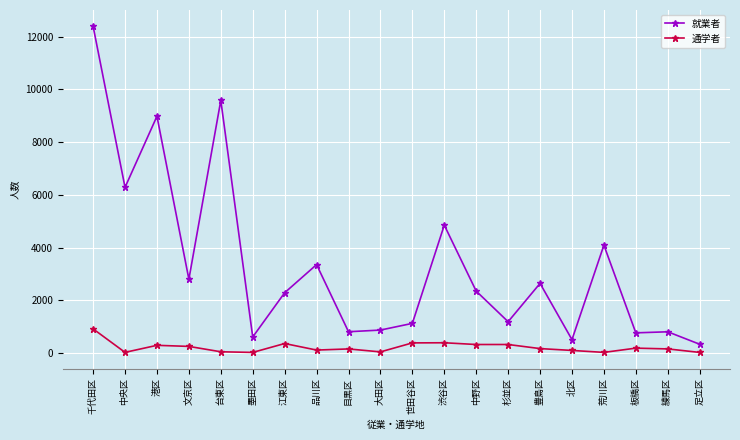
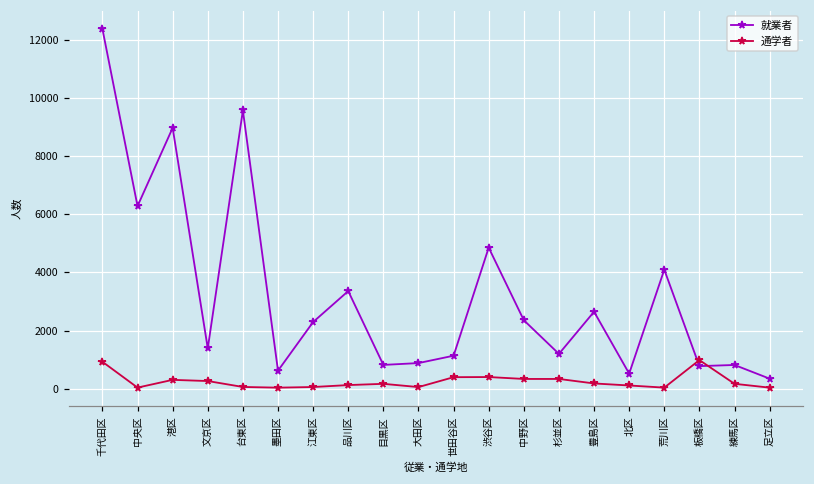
  {
    "就業者": {
      "千代田区": 12400,
      "中央区": 6300,
      "港区": 9000,
-     "文京区": 2800,
+     "文京区": 1400,
      "台東区": 9600,
      "墨田区": 600,
      "江東区": 2300,
      "品川区": 3400,
      "目黒区": 800,
      "大田区": 900,
      "世田谷区": 1100,
      "渋谷区": 4900,
      "中野区": 2400,
      "杉並区": 1200,
      "豊島区": 2600,
      "北区": 500,
      "荒川区": 4100,
      "板橋区": 800,
      "練馬区": 800,
      "足立区": 300
    },
    "通学者": {
      "千代田区": 900,
      "中央区": 0,
      "港区": 300,
      "文京区": 300,
      "台東区": 100,
      "墨田区": 0,
-     "江東区": 400,
+     "江東区": 100,
      "品川区": 100,
      "目黒区": 200,
      "大田区": 100,
      "世田谷区": 400,
      "渋谷区": 400,
      "中野区": 300,
      "杉並区": 300,
      "豊島区": 200,
      "北区": 100,
      "荒川区": 0,
-     "板橋区": 200,
+     "板橋区": 1000,
      "練馬区": 200,
      "足立区": 0
    }
  }
